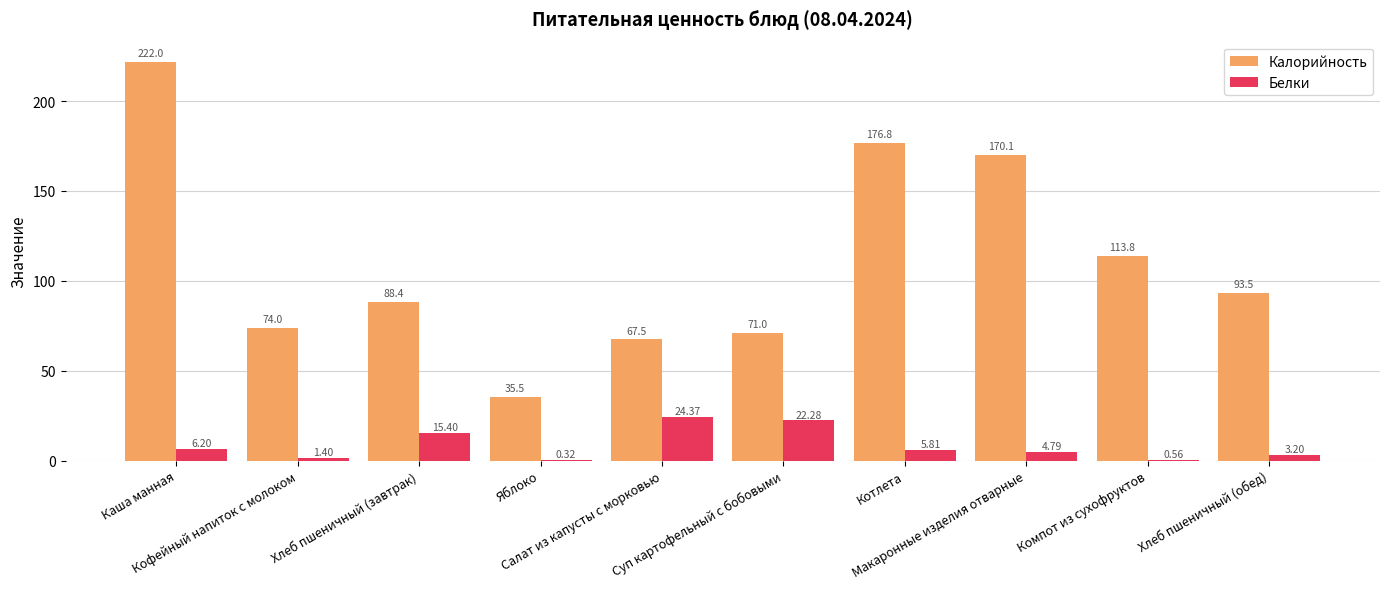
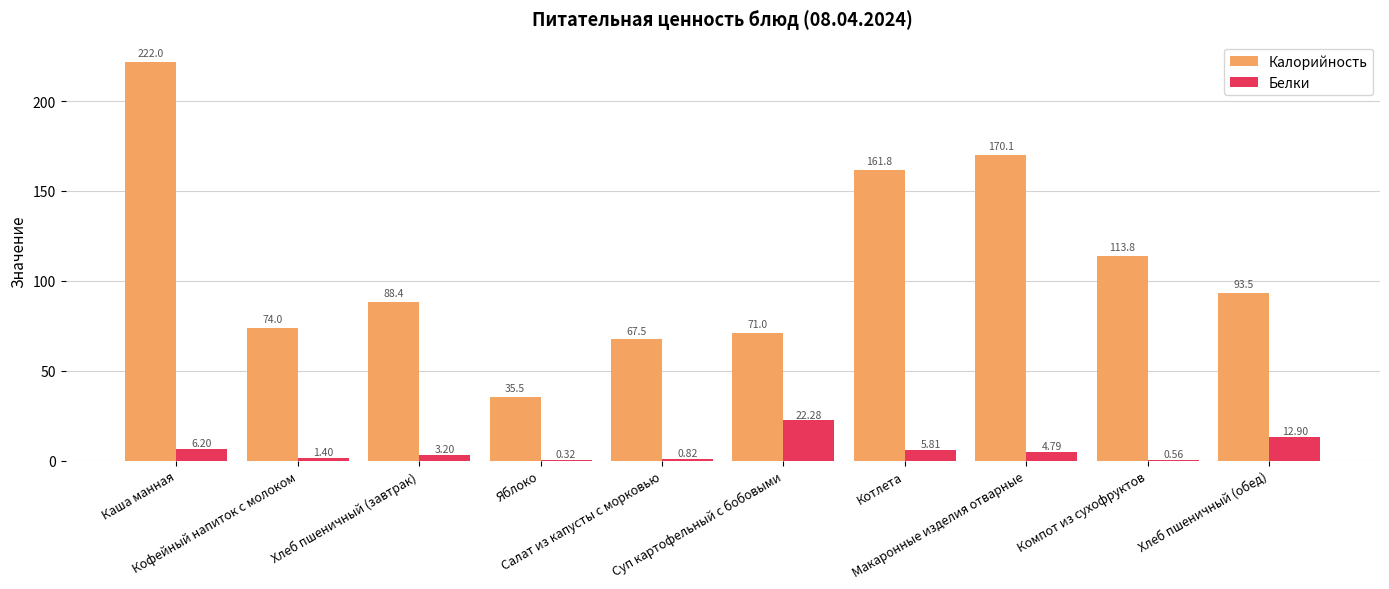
  {
    "Калорийность": {
      "Каша манная": 222.0,
      "Кофейный напиток с молоком": 74.0,
      "Хлеб пшеничный (завтрак)": 88.4,
      "Яблоко": 35.5,
      "Салат из капусты с морковью": 67.5,
      "Суп картофельный с бобовыми": 71.0,
-     "Котлета": 176.8,
+     "Котлета": 161.8,
      "Макаронные изделия отварные": 170.1,
      "Компот из сухофруктов": 113.8,
      "Хлеб пшеничный (обед)": 93.5
    },
    "Белки": {
      "Каша манная": 6.20,
      "Кофейный напиток с молоком": 1.40,
-     "Хлеб пшеничный (завтрак)": 15.40,
+     "Хлеб пшеничный (завтрак)": 3.20,
      "Яблоко": 0.32,
-     "Салат из капусты с морковью": 24.37,
+     "Салат из капусты с морковью": 0.82,
      "Суп картофельный с бобовыми": 22.28,
      "Котлета": 5.81,
      "Макаронные изделия отварные": 4.79,
      "Компот из сухофруктов": 0.56,
-     "Хлеб пшеничный (обед)": 3.20
+     "Хлеб пшеничный (обед)": 12.90
    }
  }
